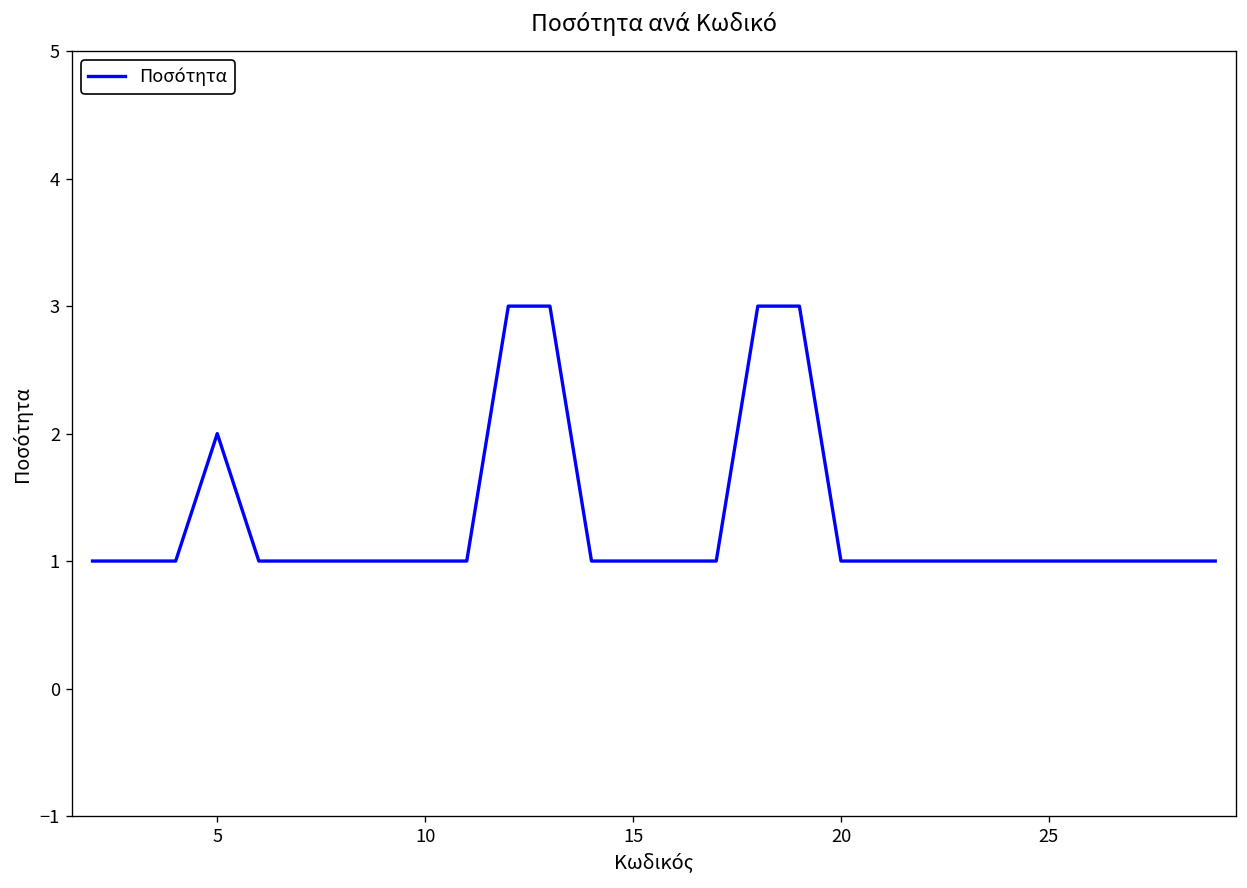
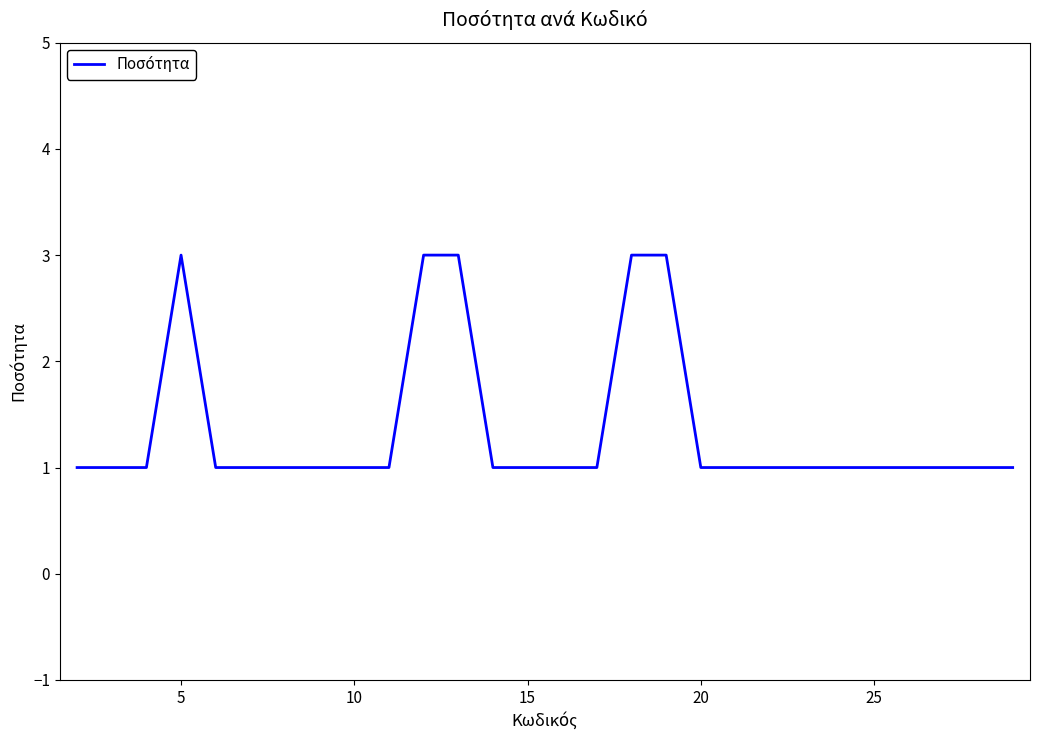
  {
-   "5": 2,
+   "5": 3,
    "10": 1,
    "15": 1,
    "20": 1,
    "25": 1
  }
